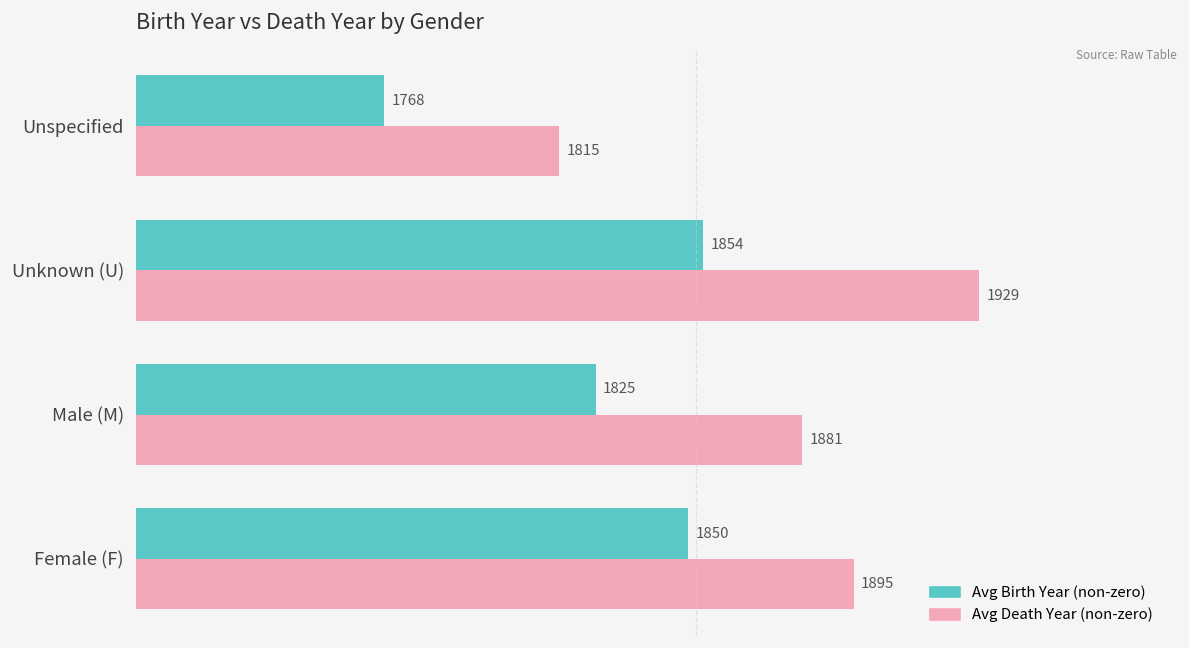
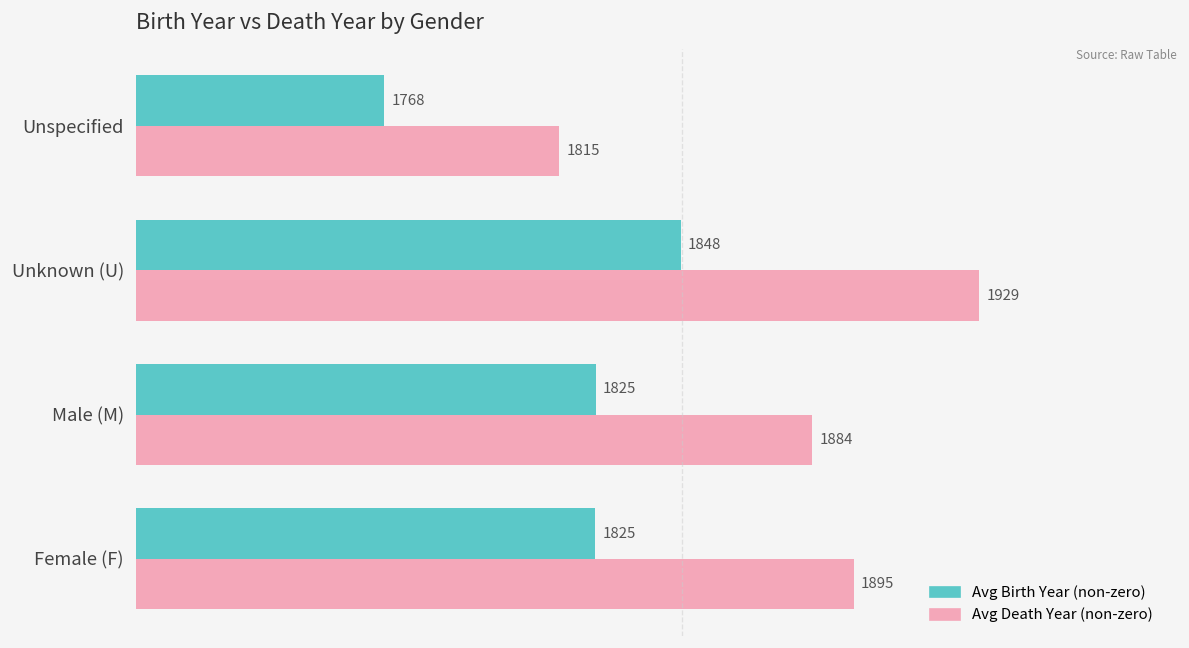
  {
    "Avg Birth Year (non-zero)": {
      "Unspecified": 1768,
-     "Unknown (U)": 1854,
+     "Unknown (U)": 1848,
      "Male (M)": 1825,
-     "Female (F)": 1850
+     "Female (F)": 1825
    },
    "Avg Death Year (non-zero)": {
      "Unspecified": 1815,
      "Unknown (U)": 1929,
-     "Male (M)": 1881,
+     "Male (M)": 1884,
      "Female (F)": 1895
    }
  }
